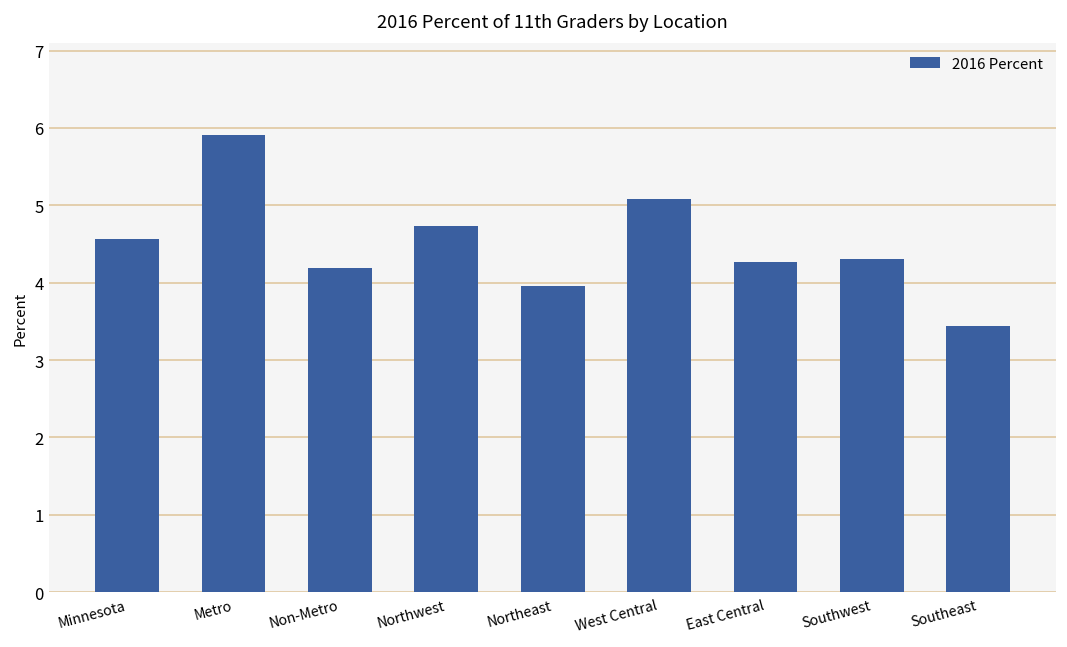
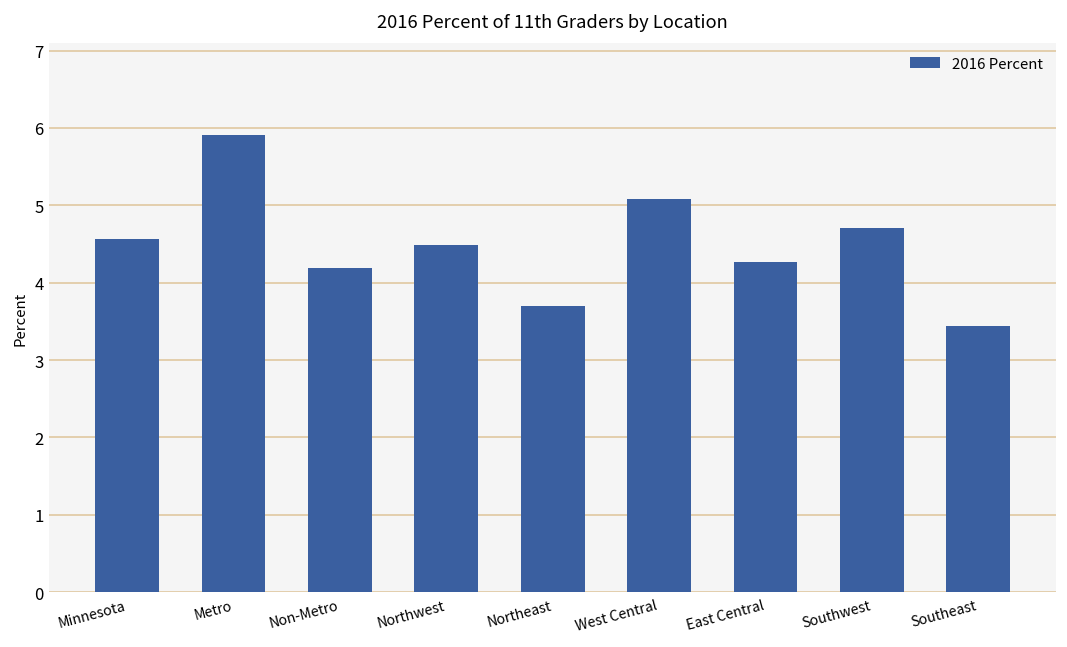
  {
    "Minnesota": 4.6,
    "Metro": 5.9,
    "Non-Metro": 4.2,
-   "Northwest": 4.7,
-   "Northeast": 4.0,
+   "Northwest": 4.5,
+   "Northeast": 3.7,
    "West Central": 5.1,
    "East Central": 4.3,
-   "Southwest": 4.3,
+   "Southwest": 4.7,
    "Southeast": 3.4
  }
